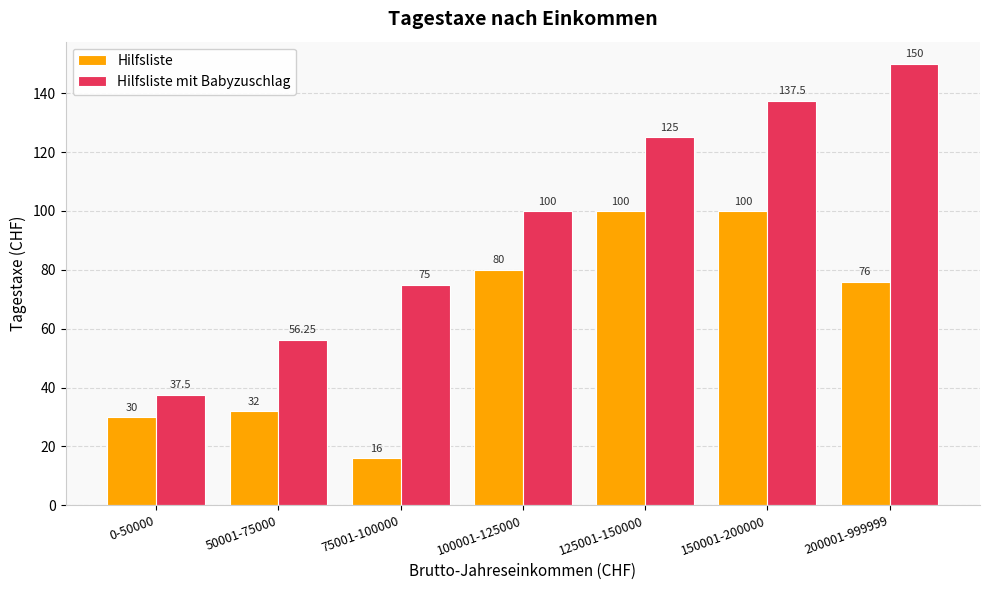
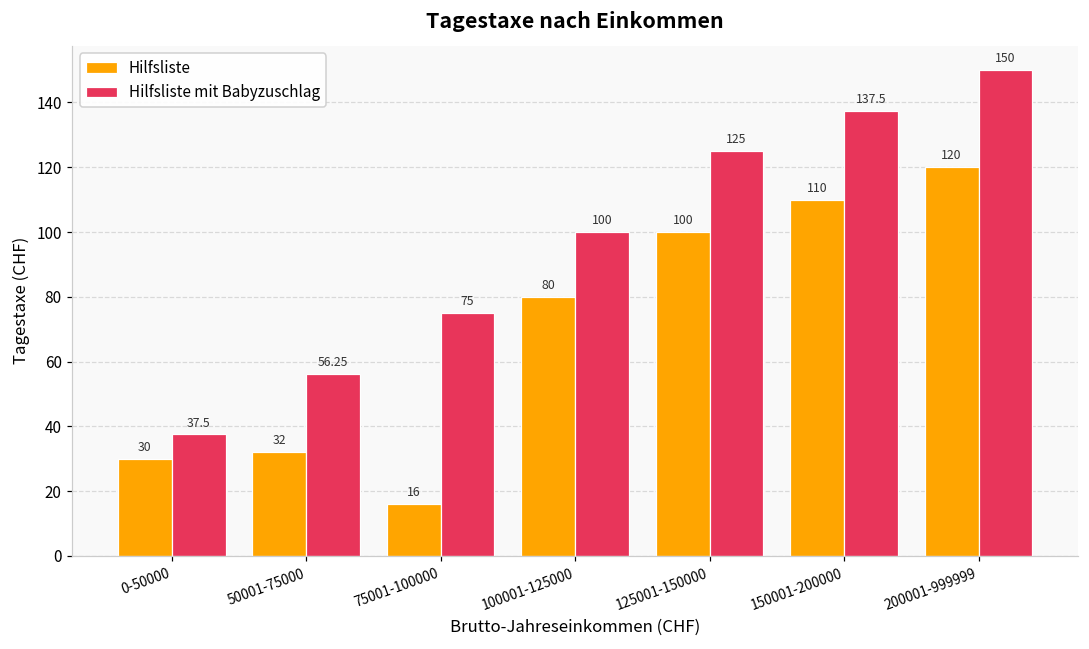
  {
    "Hilfsliste": {
      "0-50000": 30,
      "50001-75000": 32,
      "75001-100000": 16,
      "100001-125000": 80,
      "125001-150000": 100,
-     "150001-200000": 100,
-     "200001-999999": 76
+     "150001-200000": 110,
+     "200001-999999": 120
    },
    "Hilfsliste mit Babyzuschlag": {
      "0-50000": 37.5,
      "50001-75000": 56.25,
      "75001-100000": 75,
      "100001-125000": 100,
      "125001-150000": 125,
      "150001-200000": 137.5,
      "200001-999999": 150
    }
  }
